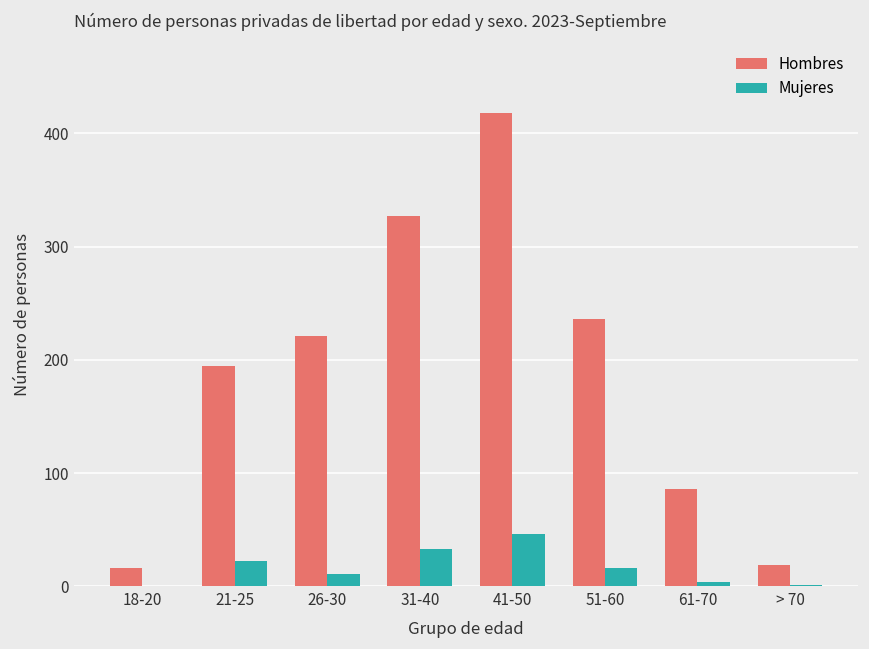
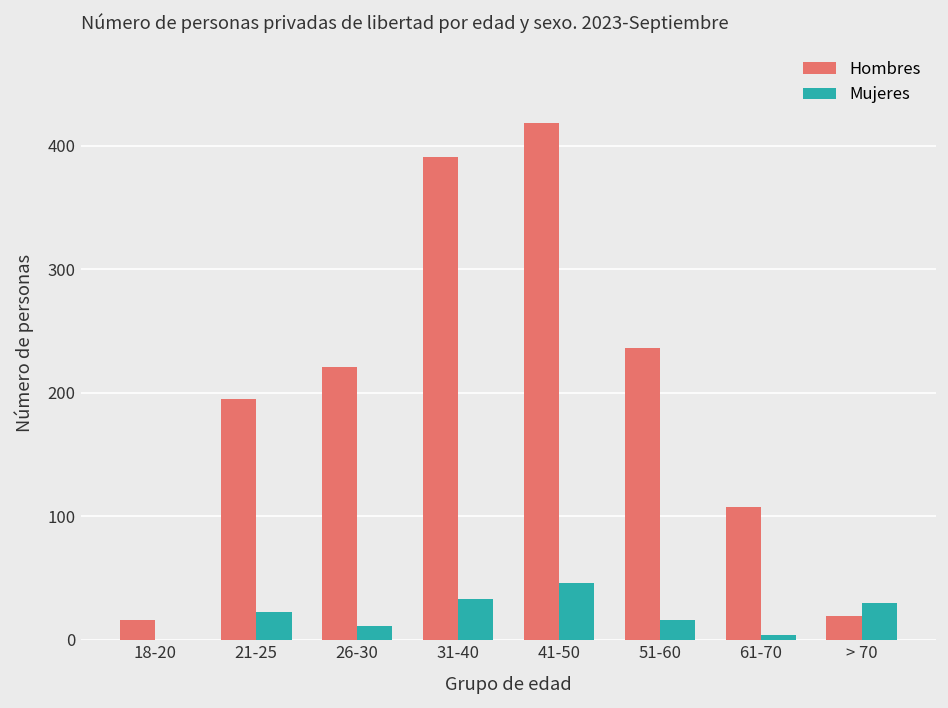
  {
    "Hombres": {
      "18-20": 16,
      "21-25": 195,
      "26-30": 221,
-     "31-40": 327,
+     "31-40": 391,
      "41-50": 418,
      "51-60": 236,
-     "61-70": 86,
+     "61-70": 107,
      "> 70": 19
    },
    "Mujeres": {
      "18-20": 0,
      "21-25": 22,
      "26-30": 11,
      "31-40": 33,
      "41-50": 46,
      "51-60": 16,
      "61-70": 4,
-     "> 70": 1
+     "> 70": 30
    }
  }
